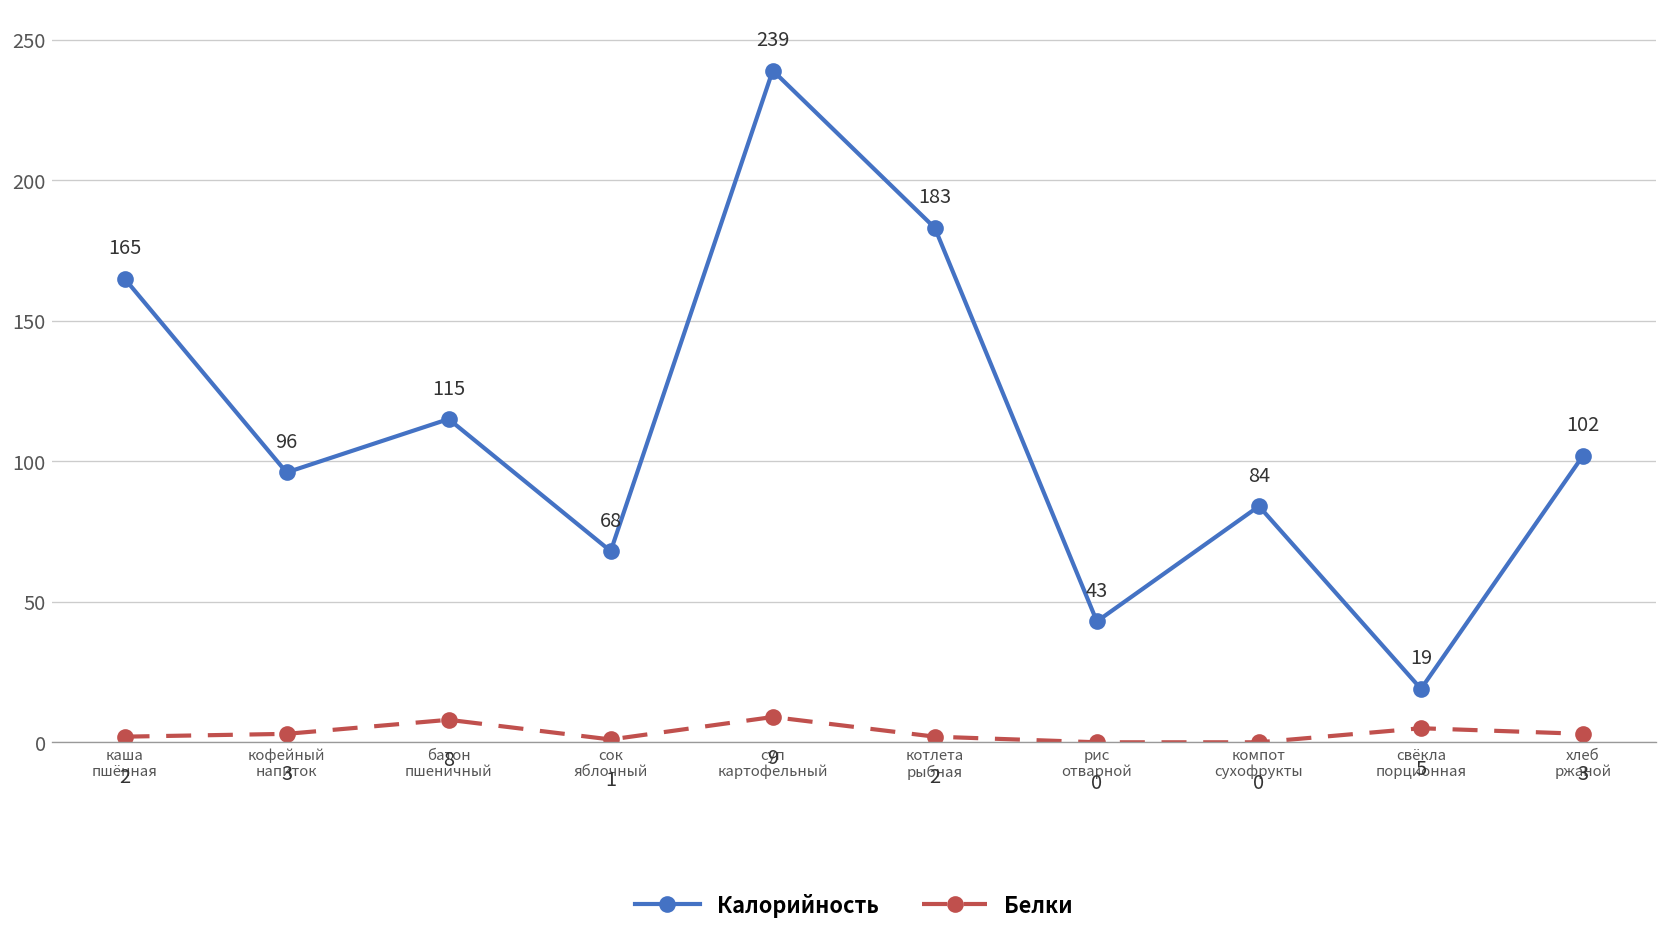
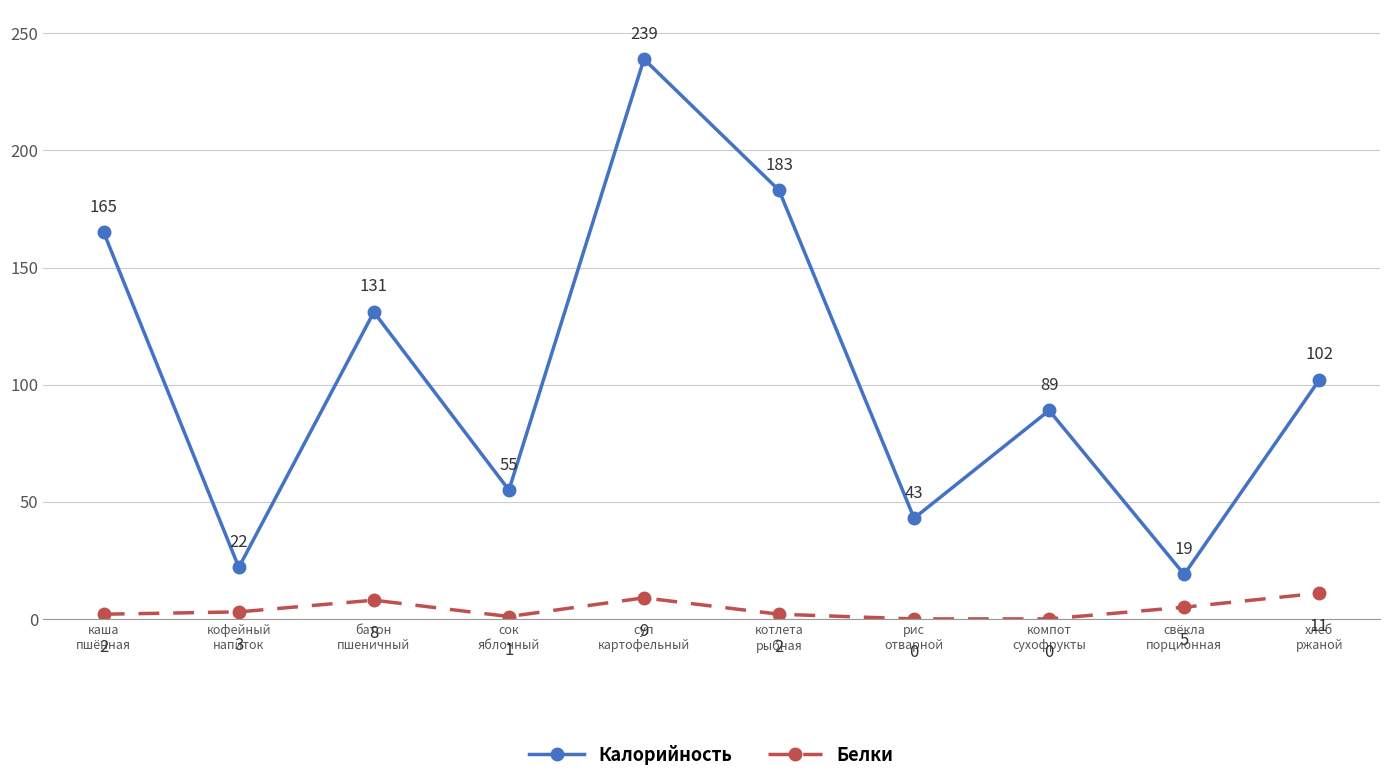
  {
    "Калорийность": {
      "каша пшённая": 165,
-     "кофейный напиток": 96,
-     "батон пшеничный": 115,
-     "сок яблочный": 68,
+     "кофейный напиток": 22,
+     "батон пшеничный": 131,
+     "сок яблочный": 55,
      "суп картофельный": 239,
      "котлета рыбная": 183,
      "рис отварной": 43,
-     "компот сухофрукты": 84,
+     "компот сухофрукты": 89,
      "свёкла порционная": 19,
      "хлеб ржаной": 102
    },
    "Белки": {
      "каша пшённая": 2,
      "кофейный напиток": 3,
      "батон пшеничный": 8,
      "сок яблочный": 1,
      "суп картофельный": 9,
      "котлета рыбная": 2,
      "рис отварной": 0,
      "компот сухофрукты": 0,
      "свёкла порционная": 5,
-     "хлеб ржаной": 3
+     "хлеб ржаной": 11
    }
  }
